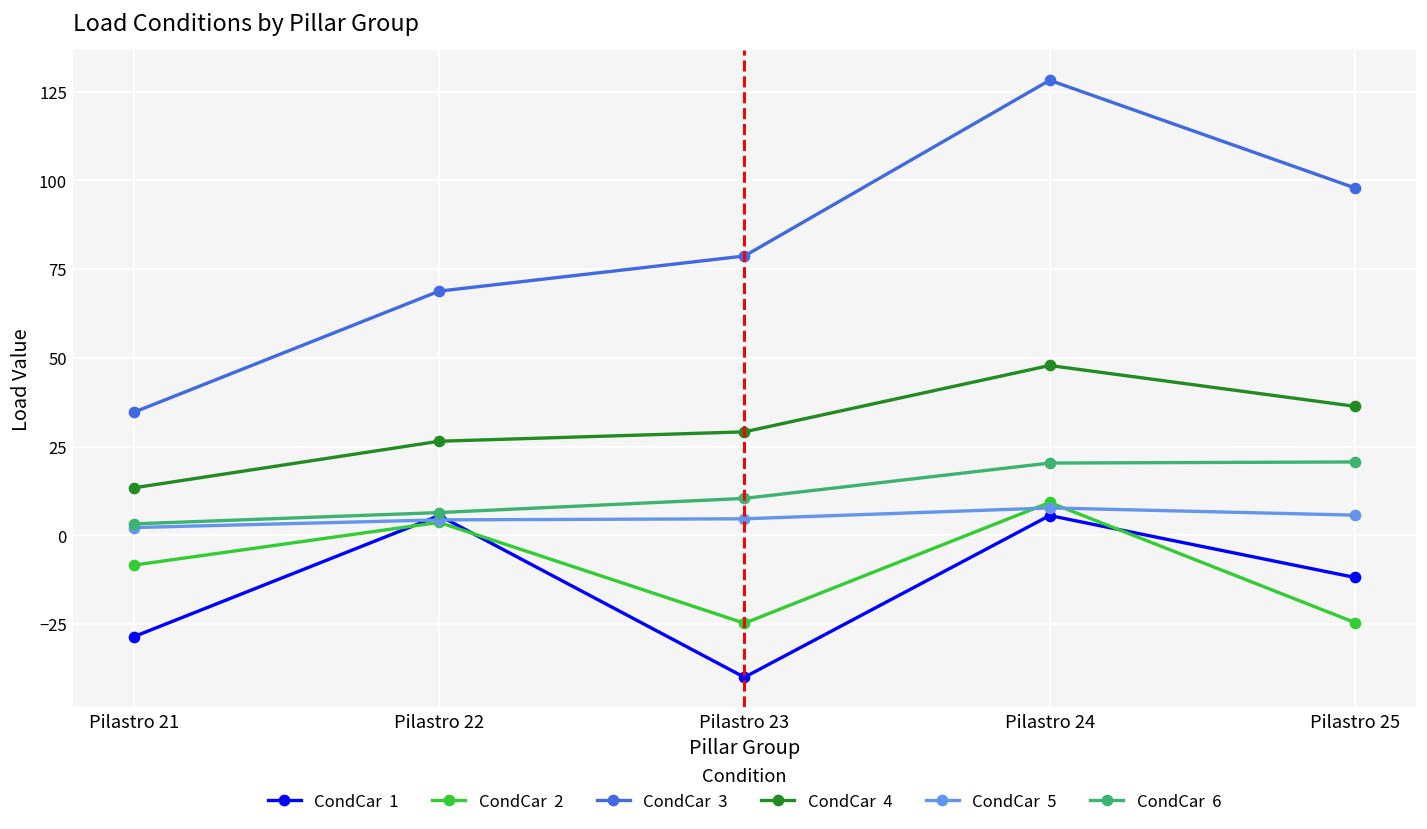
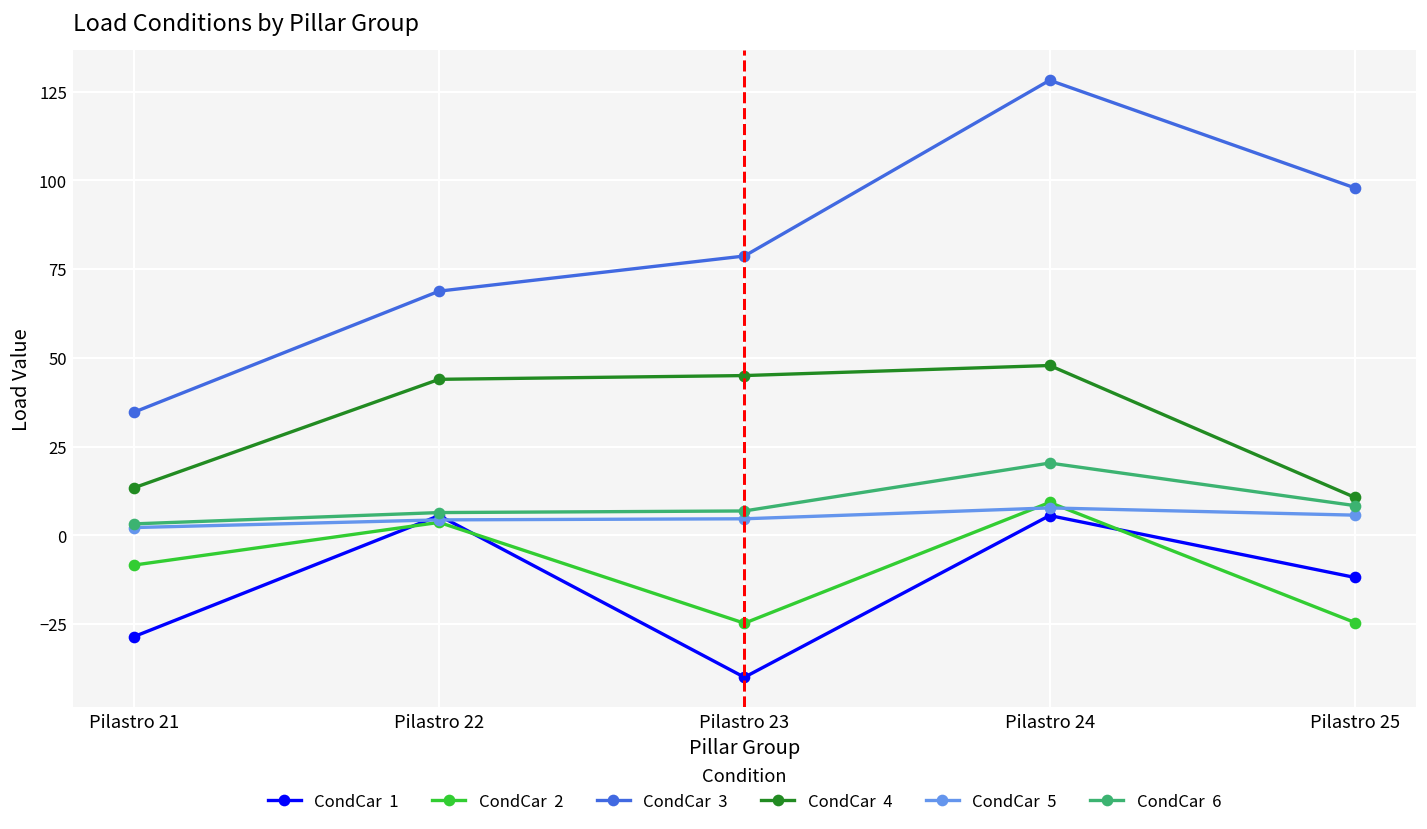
  {
    "CondCar 1": {
      "Pilastro 21": -29,
      "Pilastro 23": -40,
      "Pilastro 24": 6,
      "Pilastro 25": -12
    },
    "CondCar 2": {
      "Pilastro 21": -8,
      "Pilastro 23": -25,
      "Pilastro 24": 9,
      "Pilastro 25": -25
    },
    "CondCar 4": {
      "Pilastro 21": 13,
-     "Pilastro 22": 27,
-     "Pilastro 23": 29,
+     "Pilastro 22": 44,
+     "Pilastro 23": 45,
      "Pilastro 24": 48,
-     "Pilastro 25": 36
+     "Pilastro 25": 11
    },
    "CondCar 6": {
      "Pilastro 21": 3,
-     "Pilastro 23": 10,
+     "Pilastro 23": 7,
      "Pilastro 24": 20,
-     "Pilastro 25": 21
+     "Pilastro 25": 8
    }
  }
